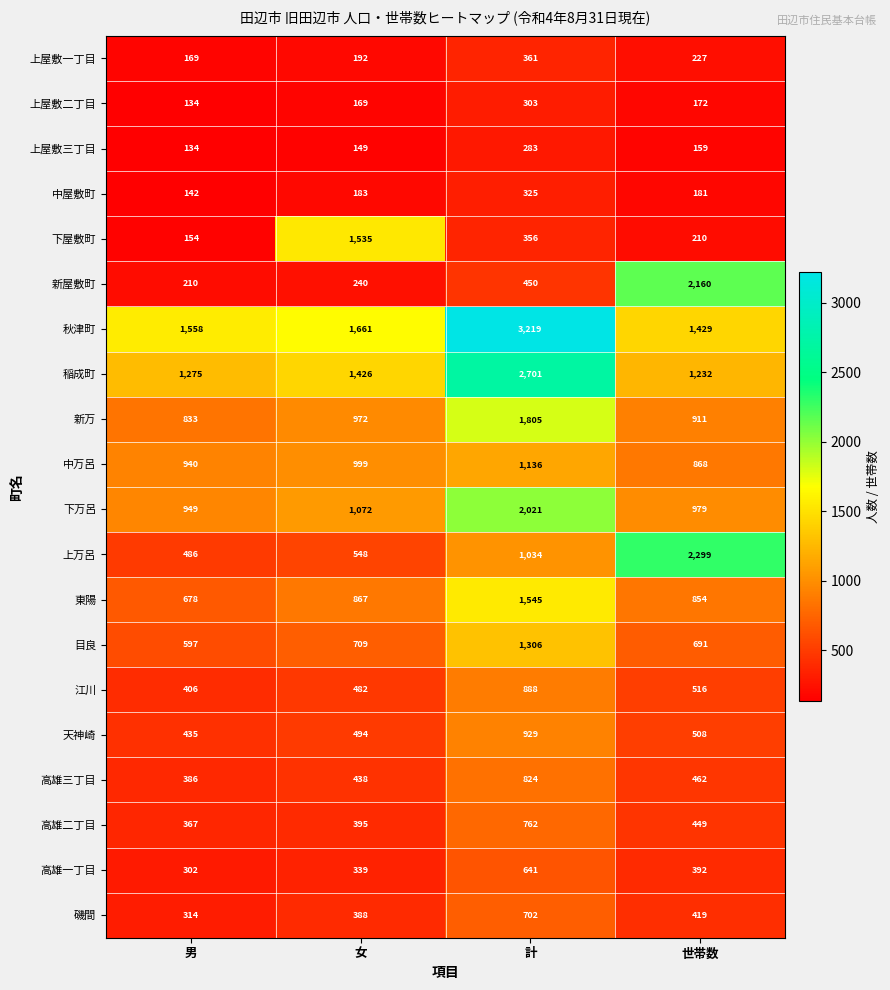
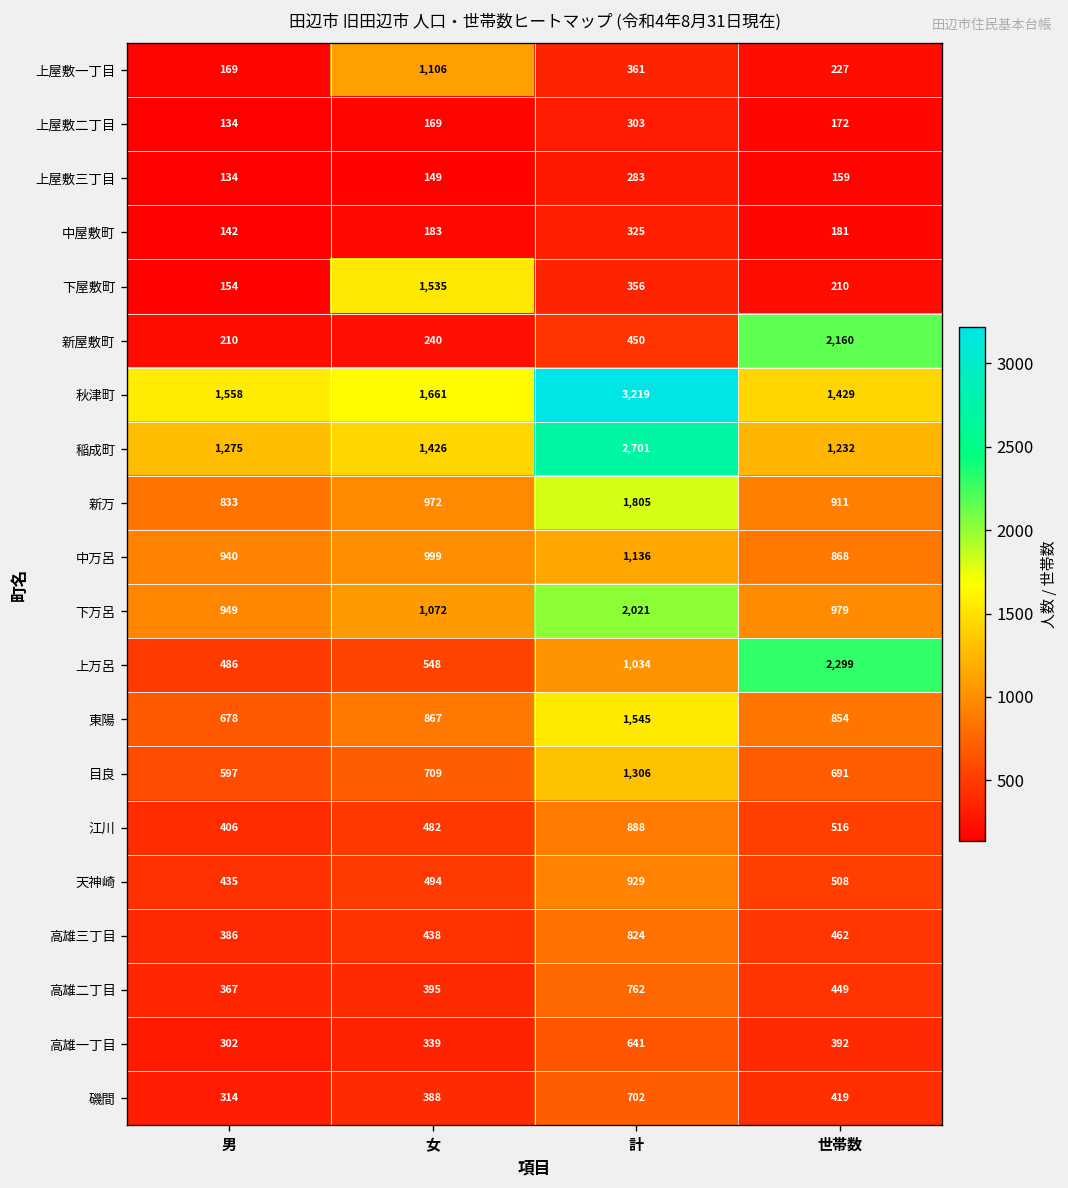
  {
    "上屋敷一丁目": {
      "男": "169",
-     "女": "192",
+     "女": "1,106",
      "計": "361",
      "世帯数": "227"
    },
    "上屋敷二丁目": {
      "男": "134",
      "女": "169",
      "計": "303",
      "世帯数": "172"
    },
    "上屋敷三丁目": {
      "男": "134",
      "女": "149",
      "計": "283",
      "世帯数": "159"
    },
    "中屋敷町": {
      "男": "142",
      "女": "183",
      "計": "325",
      "世帯数": "181"
    },
    "下屋敷町": {
      "男": "154",
      "女": "1,535",
      "計": "356",
      "世帯数": "210"
    },
    "新屋敷町": {
      "男": "210",
      "女": "240",
      "計": "450",
      "世帯数": "2,160"
    },
    "秋津町": {
      "男": "1,558",
      "女": "1,661",
      "計": "3,219",
      "世帯数": "1,429"
    },
    "稲成町": {
      "男": "1,275",
      "女": "1,426",
      "計": "2,701",
      "世帯数": "1,232"
    },
    "新万": {
      "男": "833",
      "女": "972",
      "計": "1,805",
      "世帯数": "911"
    },
    "中万呂": {
      "男": "940",
      "女": "999",
      "計": "1,136",
      "世帯数": "868"
    },
    "下万呂": {
      "男": "949",
      "女": "1,072",
      "計": "2,021",
      "世帯数": "979"
    },
    "上万呂": {
      "男": "486",
      "女": "548",
      "計": "1,034",
      "世帯数": "2,299"
    },
    "東陽": {
      "男": "678",
      "女": "867",
      "計": "1,545",
      "世帯数": "854"
    },
    "目良": {
      "男": "597",
      "女": "709",
      "計": "1,306",
      "世帯数": "691"
    },
    "江川": {
      "男": "406",
      "女": "482",
      "計": "888",
      "世帯数": "516"
    },
    "天神崎": {
      "男": "435",
      "女": "494",
      "計": "929",
      "世帯数": "508"
    },
    "高雄三丁目": {
      "男": "386",
      "女": "438",
      "計": "824",
      "世帯数": "462"
    },
    "高雄二丁目": {
      "男": "367",
      "女": "395",
      "計": "762",
      "世帯数": "449"
    },
    "高雄一丁目": {
      "男": "302",
      "女": "339",
      "計": "641",
      "世帯数": "392"
    },
    "磯間": {
      "男": "314",
      "女": "388",
      "計": "702",
      "世帯数": "419"
    }
  }
